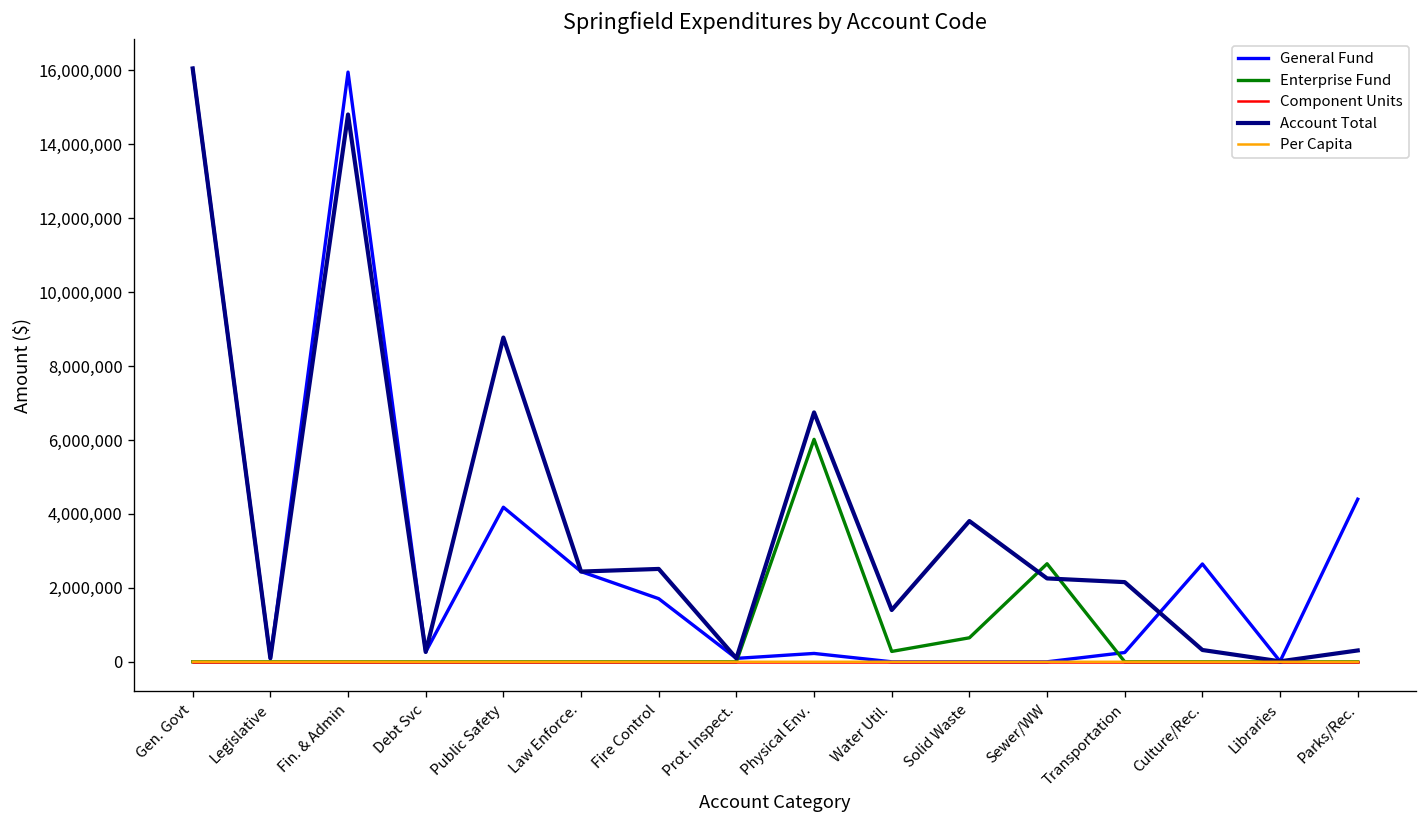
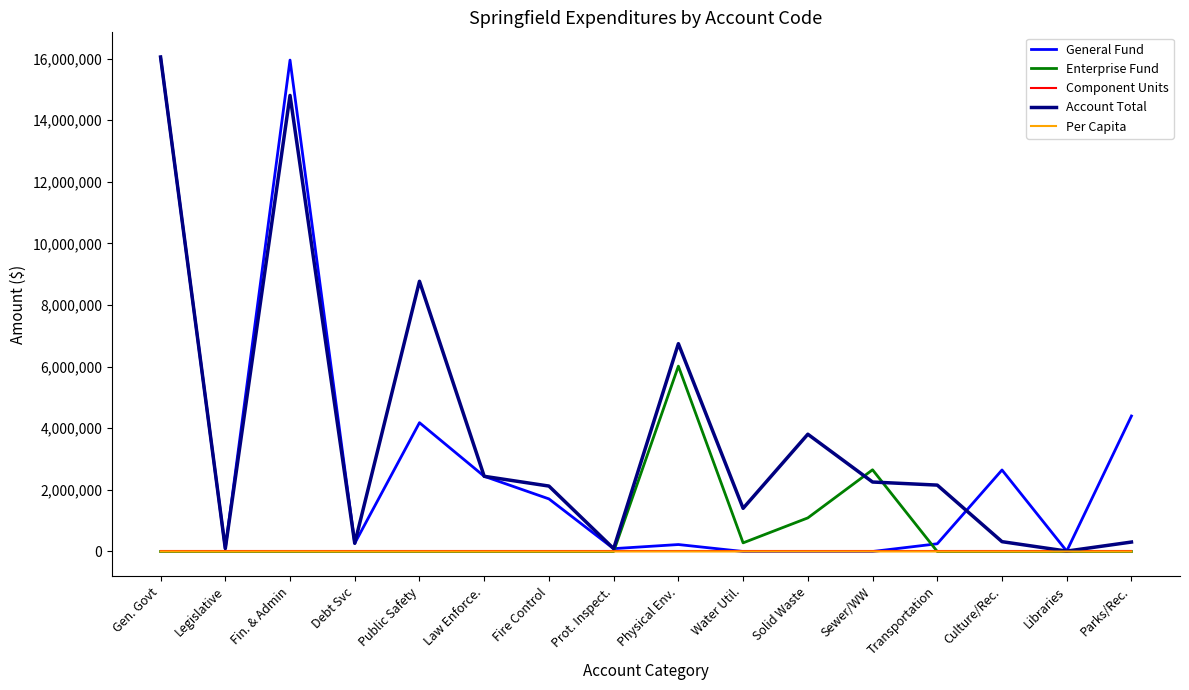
  {
    "General Fund": {
      "Fin. & Admin": "15,900,000",
      "Public Safety": "4,200,000",
      "Fire Control": "1,700,000",
      "Physical Env.": "200,000",
      "Transportation": "300,000",
      "Culture/Rec.": "2,600,000",
      "Parks/Rec.": "4,400,000"
    },
    "Enterprise Fund": {
      "Physical Env.": "6,000,000",
      "Water Util.": "300,000",
-     "Solid Waste": "600,000",
+     "Solid Waste": "1,100,000",
      "Sewer/WW": "2,700,000"
    },
    "Account Total": {
      "Fin. & Admin": "14,800,000",
      "Public Safety": "8,800,000",
-     "Fire Control": "2,500,000",
+     "Fire Control": "2,100,000",
      "Physical Env.": "6,700,000",
      "Water Util.": "1,400,000",
      "Solid Waste": "3,800,000",
      "Sewer/WW": "2,300,000",
      "Transportation": "2,200,000",
      "Culture/Rec.": "300,000",
      "Parks/Rec.": "300,000"
    }
  }
